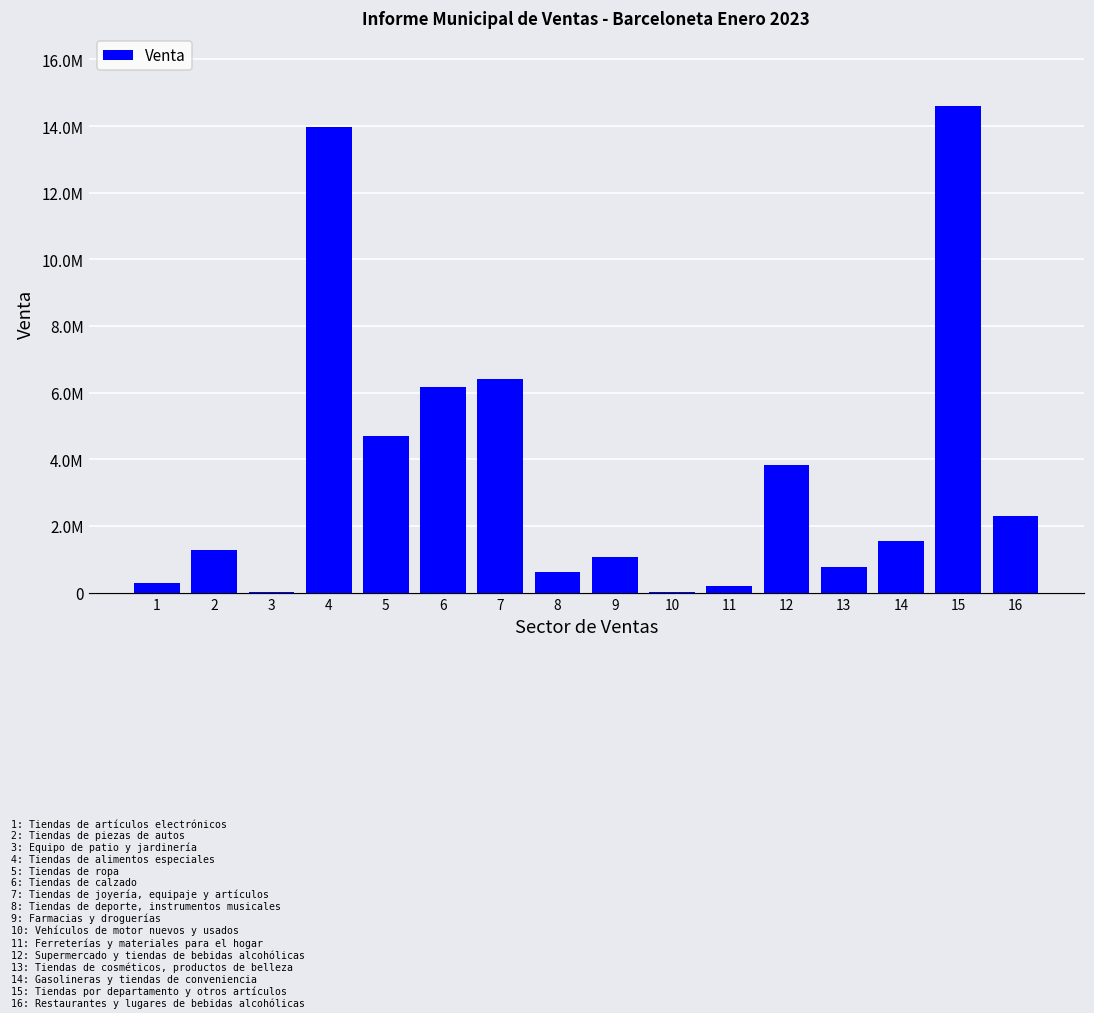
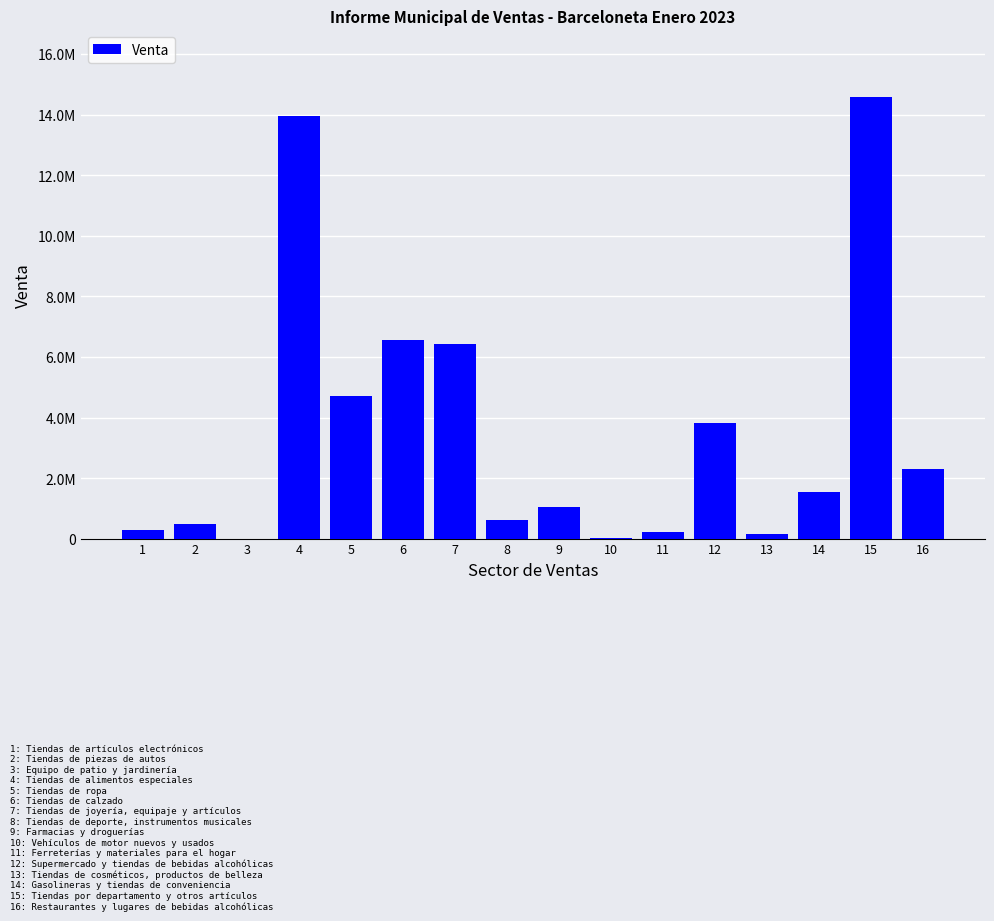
  {
    "1": 300000,
-   "2": 1300000,
+   "2": 500000,
    "4": 14000000,
    "5": 4700000,
-   "6": 6200000,
+   "6": 6600000,
    "7": 6400000,
    "8": 600000,
    "9": 1100000,
    "11": 200000,
    "12": 3800000,
-   "13": 800000,
+   "13": 200000,
    "14": 1600000,
    "15": 14600000,
    "16": 2300000
  }
